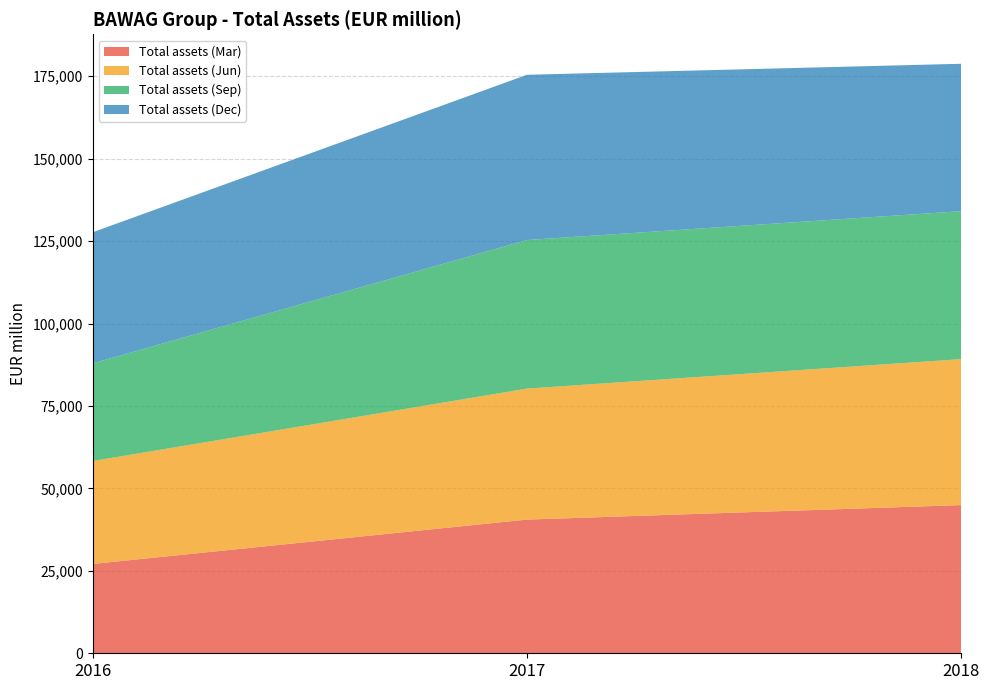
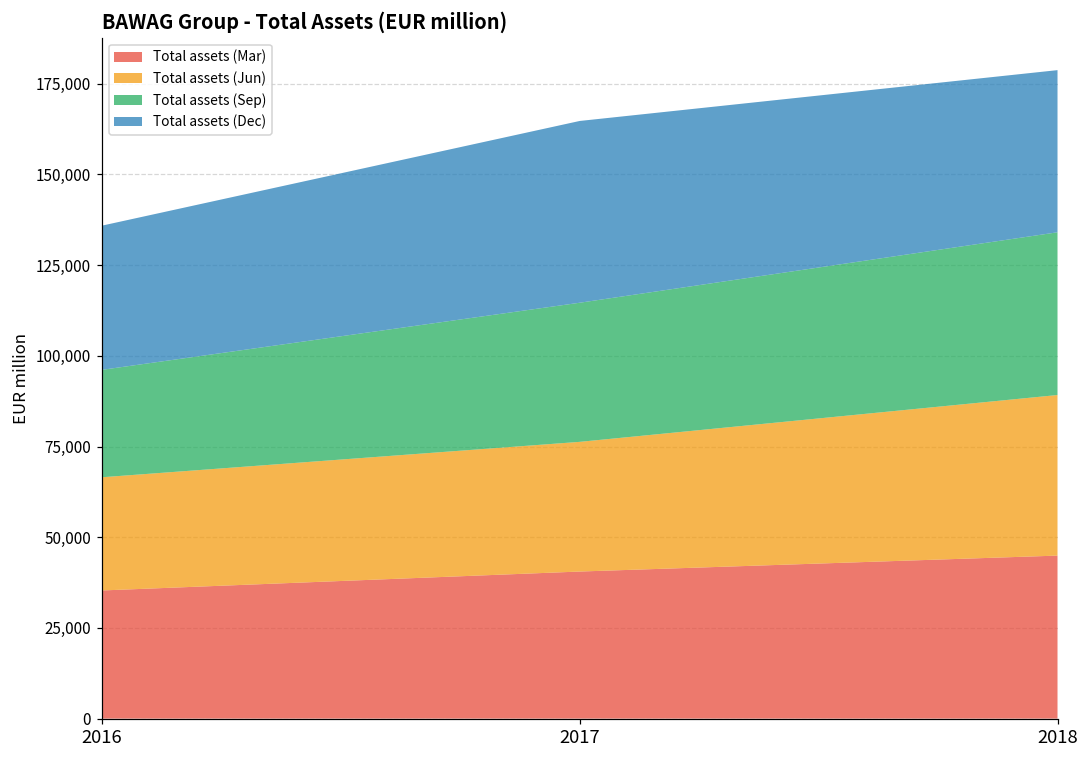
  {
    "Total assets (Mar)": {
-     "2016": "27,000",
+     "2016": "35,000",
      "2017": "41,000",
      "2018": "45,000"
    },
    "Total assets (Jun)": {
      "2016": "31,000",
-     "2017": "40,000",
+     "2017": "36,000",
      "2018": "44,000"
    },
    "Total assets (Sep)": {
      "2016": "30,000",
-     "2017": "45,000",
+     "2017": "38,000",
      "2018": "45,000"
    },
    "Total assets (Dec)": {
      "2016": "40,000",
      "2017": "50,000",
      "2018": "45,000"
    }
  }
